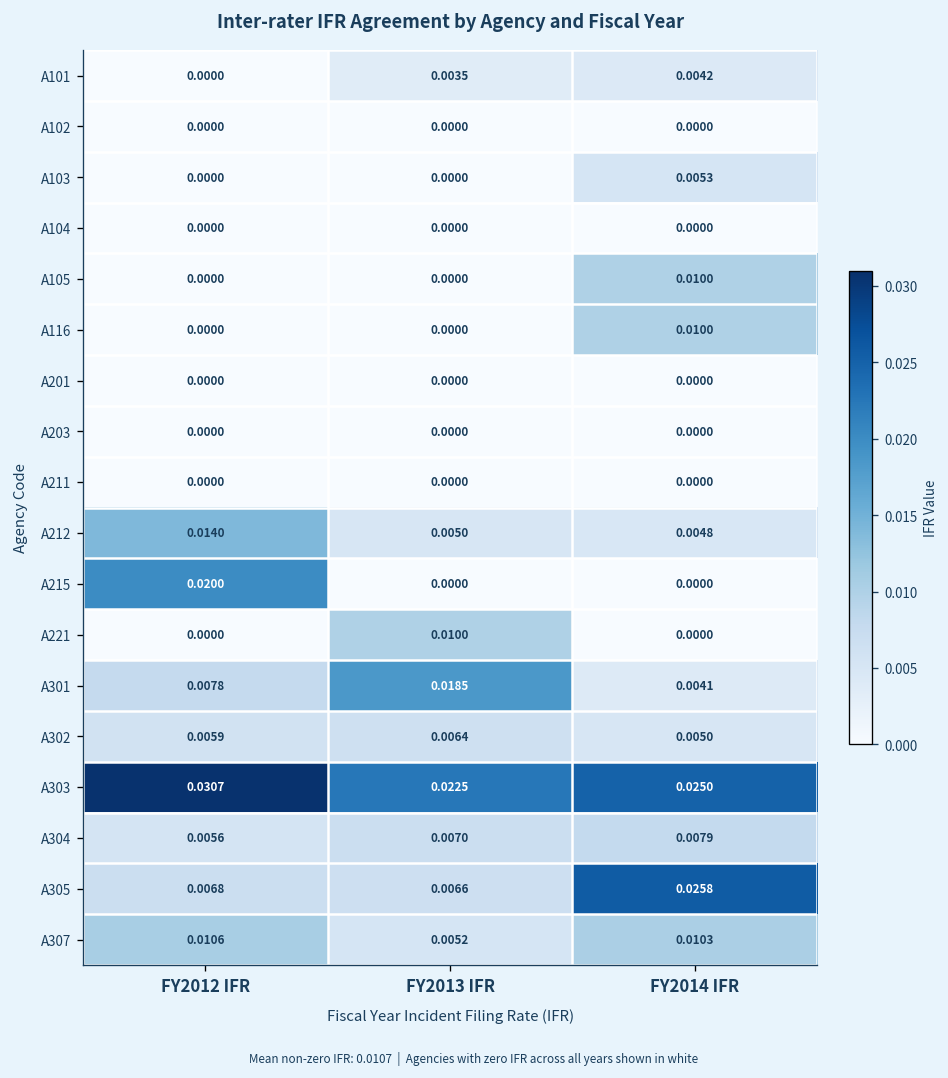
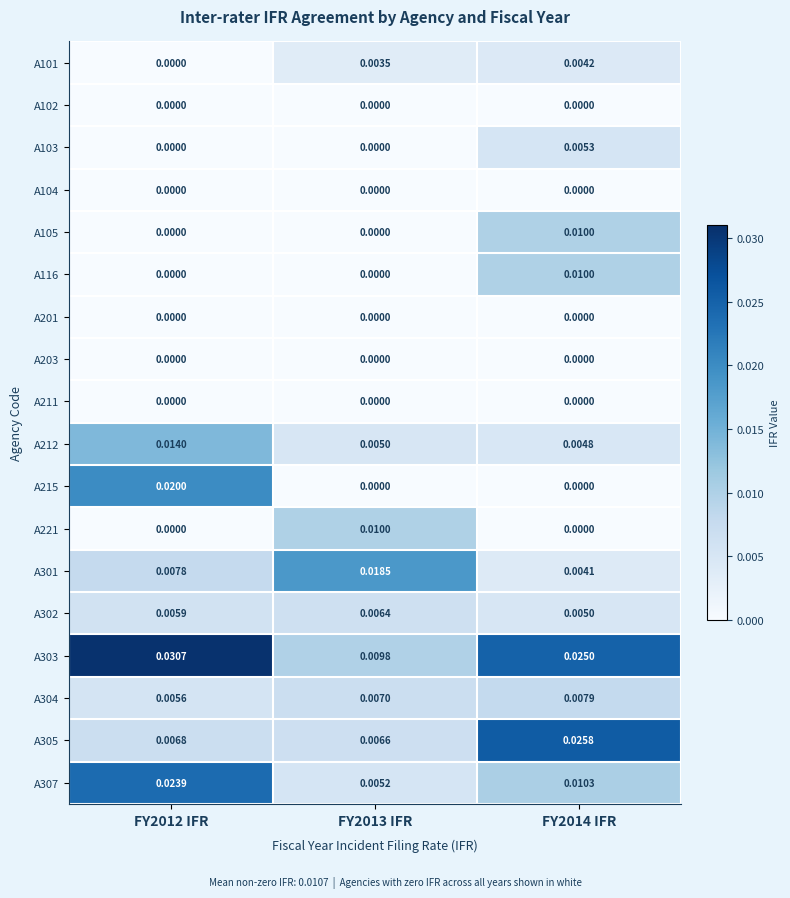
  {
    "A101": {
      "FY2012 IFR": 0.0000,
      "FY2013 IFR": 0.0035,
      "FY2014 IFR": 0.0042
    },
    "A102": {
      "FY2012 IFR": 0.0000,
      "FY2013 IFR": 0.0000,
      "FY2014 IFR": 0.0000
    },
    "A103": {
      "FY2012 IFR": 0.0000,
      "FY2013 IFR": 0.0000,
      "FY2014 IFR": 0.0053
    },
    "A104": {
      "FY2012 IFR": 0.0000,
      "FY2013 IFR": 0.0000,
      "FY2014 IFR": 0.0000
    },
    "A105": {
      "FY2012 IFR": 0.0000,
      "FY2013 IFR": 0.0000,
      "FY2014 IFR": 0.0100
    },
    "A116": {
      "FY2012 IFR": 0.0000,
      "FY2013 IFR": 0.0000,
      "FY2014 IFR": 0.0100
    },
    "A201": {
      "FY2012 IFR": 0.0000,
      "FY2013 IFR": 0.0000,
      "FY2014 IFR": 0.0000
    },
    "A203": {
      "FY2012 IFR": 0.0000,
      "FY2013 IFR": 0.0000,
      "FY2014 IFR": 0.0000
    },
    "A211": {
      "FY2012 IFR": 0.0000,
      "FY2013 IFR": 0.0000,
      "FY2014 IFR": 0.0000
    },
    "A212": {
      "FY2012 IFR": 0.0140,
      "FY2013 IFR": 0.0050,
      "FY2014 IFR": 0.0048
    },
    "A215": {
      "FY2012 IFR": 0.0200,
      "FY2013 IFR": 0.0000,
      "FY2014 IFR": 0.0000
    },
    "A221": {
      "FY2012 IFR": 0.0000,
      "FY2013 IFR": 0.0100,
      "FY2014 IFR": 0.0000
    },
    "A301": {
      "FY2012 IFR": 0.0078,
      "FY2013 IFR": 0.0185,
      "FY2014 IFR": 0.0041
    },
    "A302": {
      "FY2012 IFR": 0.0059,
      "FY2013 IFR": 0.0064,
      "FY2014 IFR": 0.0050
    },
    "A303": {
      "FY2012 IFR": 0.0307,
-     "FY2013 IFR": 0.0225,
+     "FY2013 IFR": 0.0098,
      "FY2014 IFR": 0.0250
    },
    "A304": {
      "FY2012 IFR": 0.0056,
      "FY2013 IFR": 0.0070,
      "FY2014 IFR": 0.0079
    },
    "A305": {
      "FY2012 IFR": 0.0068,
      "FY2013 IFR": 0.0066,
      "FY2014 IFR": 0.0258
    },
    "A307": {
-     "FY2012 IFR": 0.0106,
+     "FY2012 IFR": 0.0239,
      "FY2013 IFR": 0.0052,
      "FY2014 IFR": 0.0103
    }
  }
